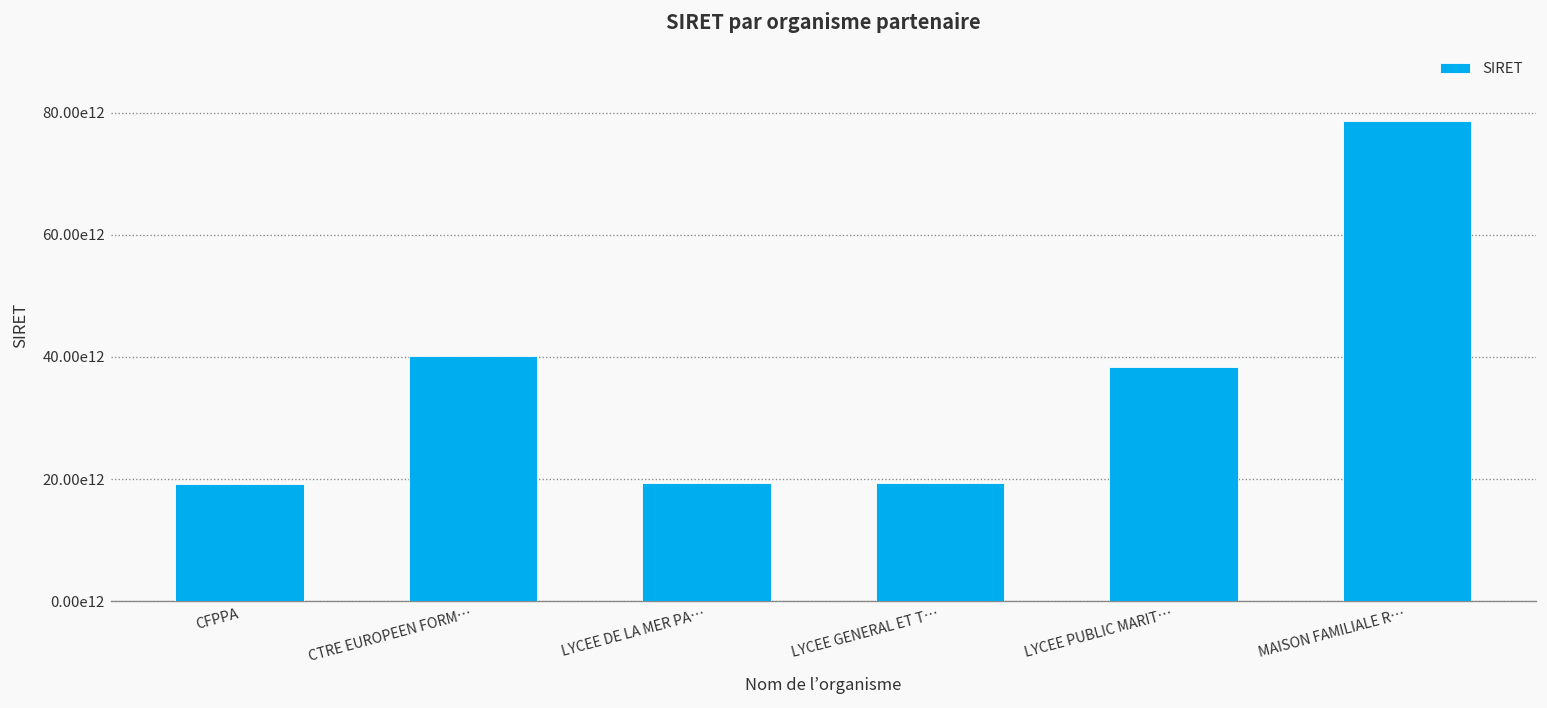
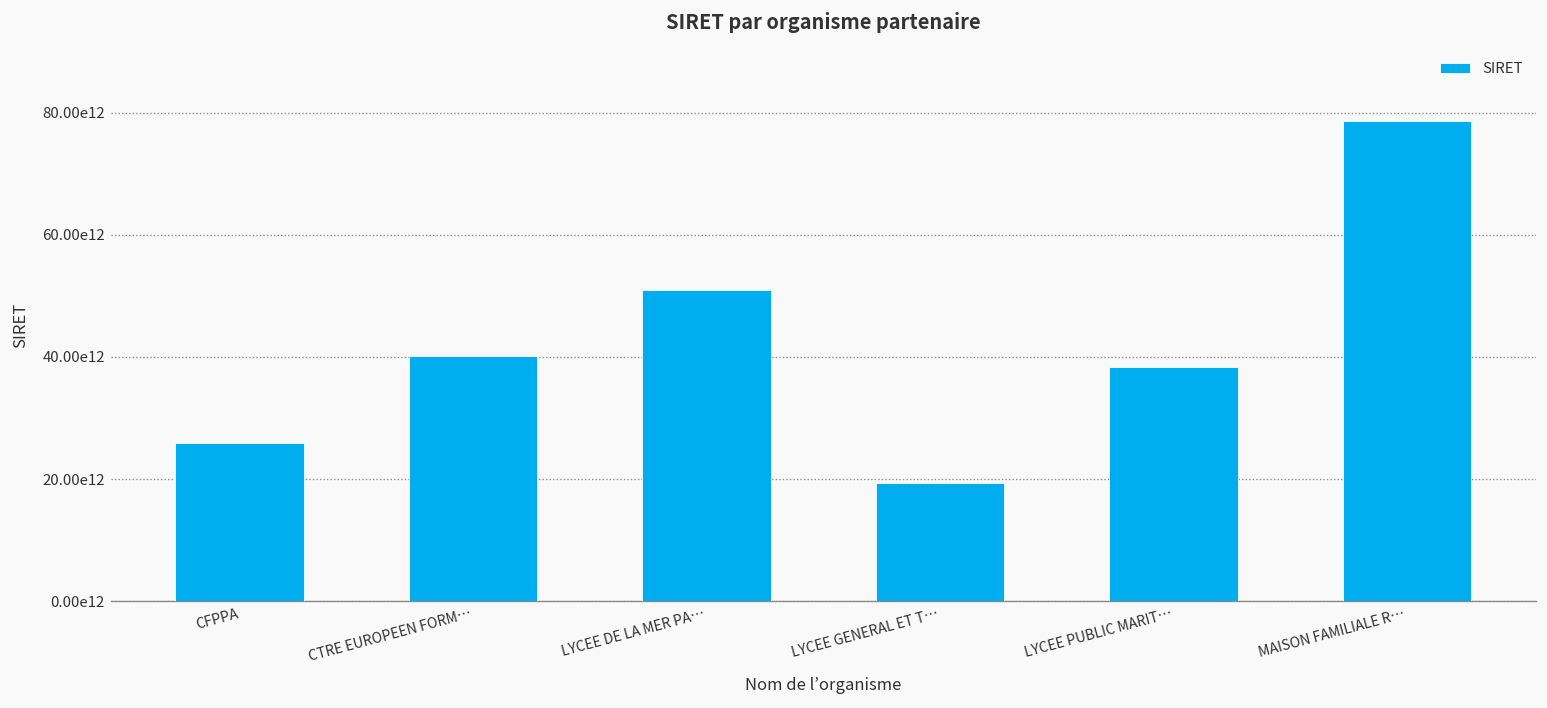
  {
-   "CFPPA": 19000000000000,
+   "CFPPA": 26000000000000,
    "CTRE EUROPEEN FORM…": 40000000000000,
-   "LYCEE DE LA MER PA…": 19000000000000,
+   "LYCEE DE LA MER PA…": 51000000000000,
    "LYCEE GENERAL ET T…": 19000000000000,
    "LYCEE PUBLIC MARIT…": 38000000000000,
    "MAISON FAMILIALE R…": 79000000000000
  }
